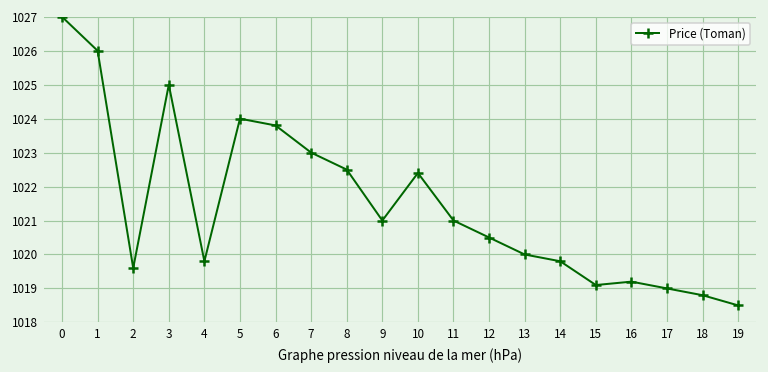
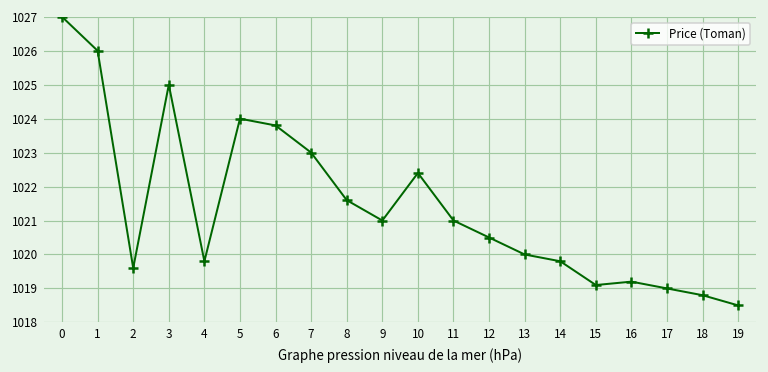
  {
    "0": 1027.0,
    "1": 1026.0,
    "2": 1019.6,
    "3": 1025.0,
    "4": 1019.8,
    "5": 1024.0,
    "6": 1023.8,
    "7": 1023.0,
-   "8": 1022.5,
+   "8": 1021.6,
    "9": 1021.0,
    "10": 1022.4,
    "11": 1021.0,
    "12": 1020.5,
    "13": 1020.0,
    "14": 1019.8,
    "15": 1019.1,
    "16": 1019.2,
    "17": 1019.0,
    "18": 1018.8,
    "19": 1018.5
  }
